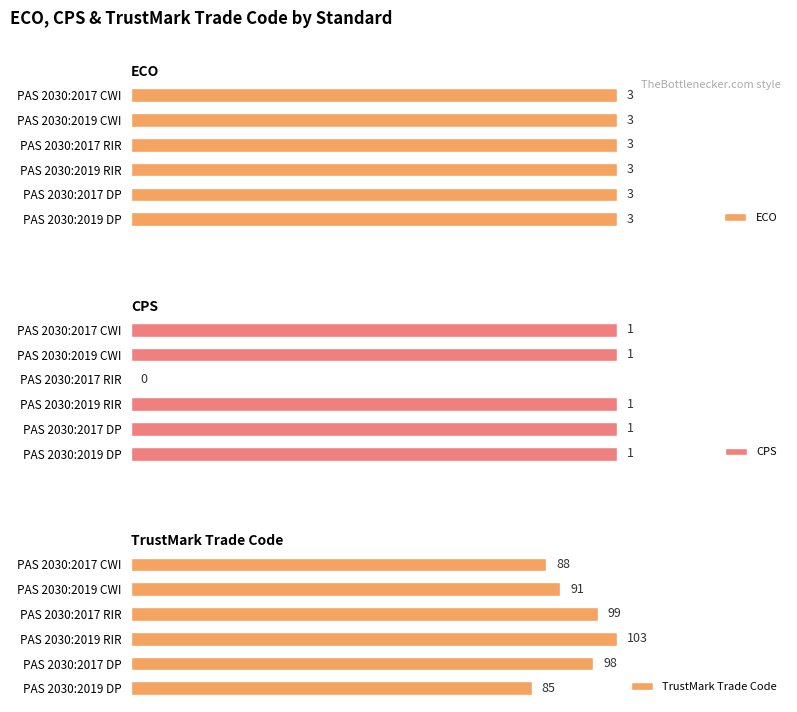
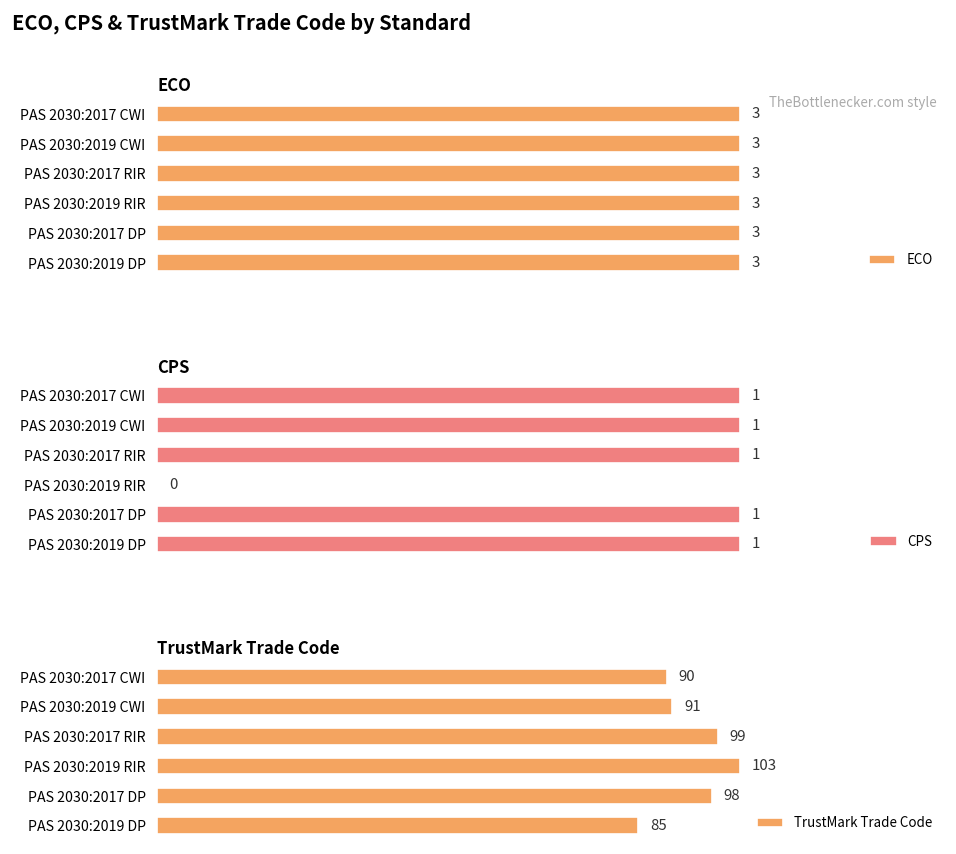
  {
    "ECO": {
      "PAS 2030:2017 CWI": 3,
      "PAS 2030:2019 CWI": 3,
      "PAS 2030:2017 RIR": 3,
      "PAS 2030:2019 RIR": 3,
      "PAS 2030:2017 DP": 3,
      "PAS 2030:2019 DP": 3
    },
    "CPS": {
      "PAS 2030:2017 CWI": 1,
      "PAS 2030:2019 CWI": 1,
-     "PAS 2030:2017 RIR": 0,
-     "PAS 2030:2019 RIR": 1,
+     "PAS 2030:2017 RIR": 1,
+     "PAS 2030:2019 RIR": 0,
      "PAS 2030:2017 DP": 1,
      "PAS 2030:2019 DP": 1
    },
    "TrustMark Trade Code": {
-     "PAS 2030:2017 CWI": 88,
+     "PAS 2030:2017 CWI": 90,
      "PAS 2030:2019 CWI": 91,
      "PAS 2030:2017 RIR": 99,
      "PAS 2030:2019 RIR": 103,
      "PAS 2030:2017 DP": 98,
      "PAS 2030:2019 DP": 85
    }
  }
